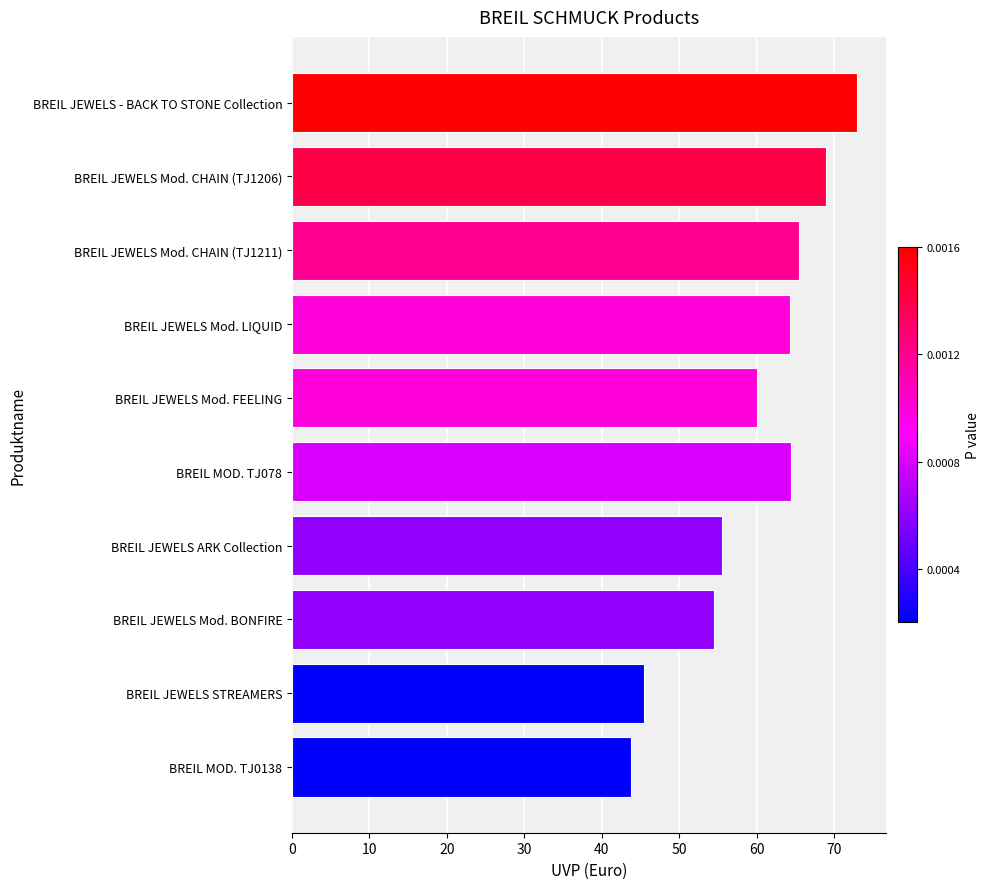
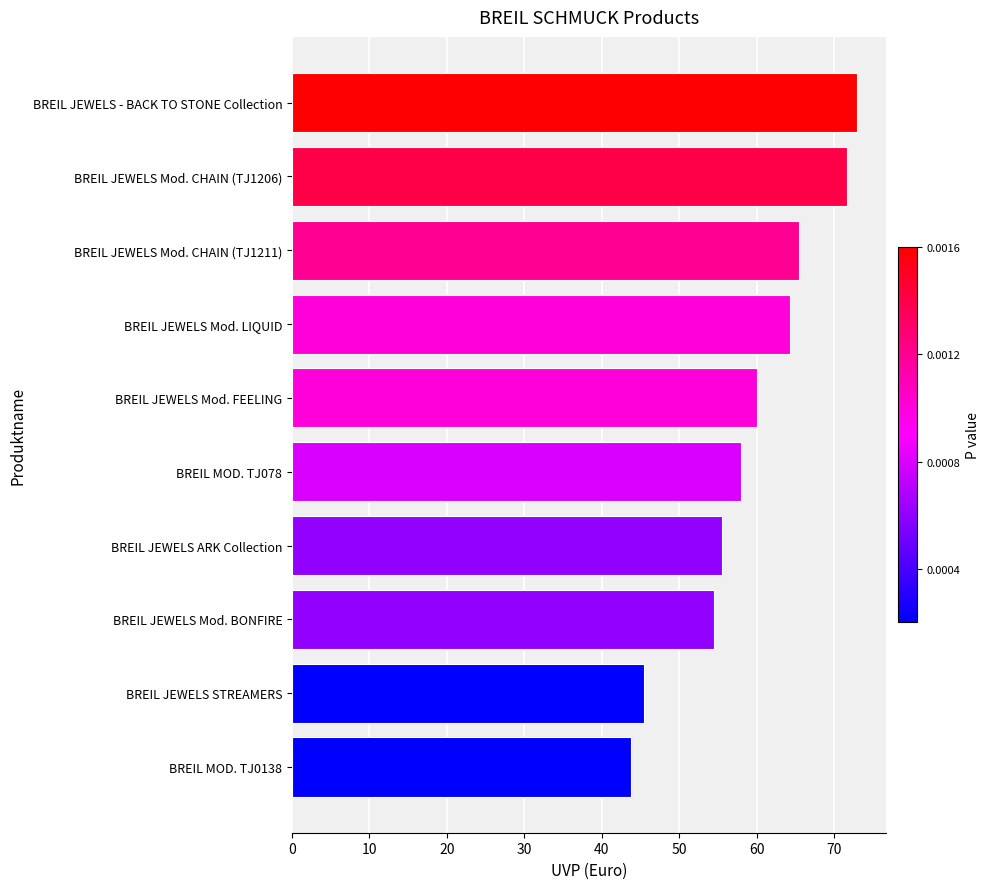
  {
    "BREIL JEWELS - BACK TO STONE Collection": 73,
-   "BREIL JEWELS Mod. CHAIN (TJ1206)": 69,
+   "BREIL JEWELS Mod. CHAIN (TJ1206)": 72,
    "BREIL JEWELS Mod. CHAIN (TJ1211)": 66,
    "BREIL JEWELS Mod. LIQUID": 64,
    "BREIL JEWELS Mod. FEELING": 60,
-   "BREIL MOD. TJ078": 64,
+   "BREIL MOD. TJ078": 58,
    "BREIL JEWELS ARK Collection": 56,
    "BREIL JEWELS Mod. BONFIRE": 55,
    "BREIL JEWELS STREAMERS": 46,
    "BREIL MOD. TJ0138": 44
  }
